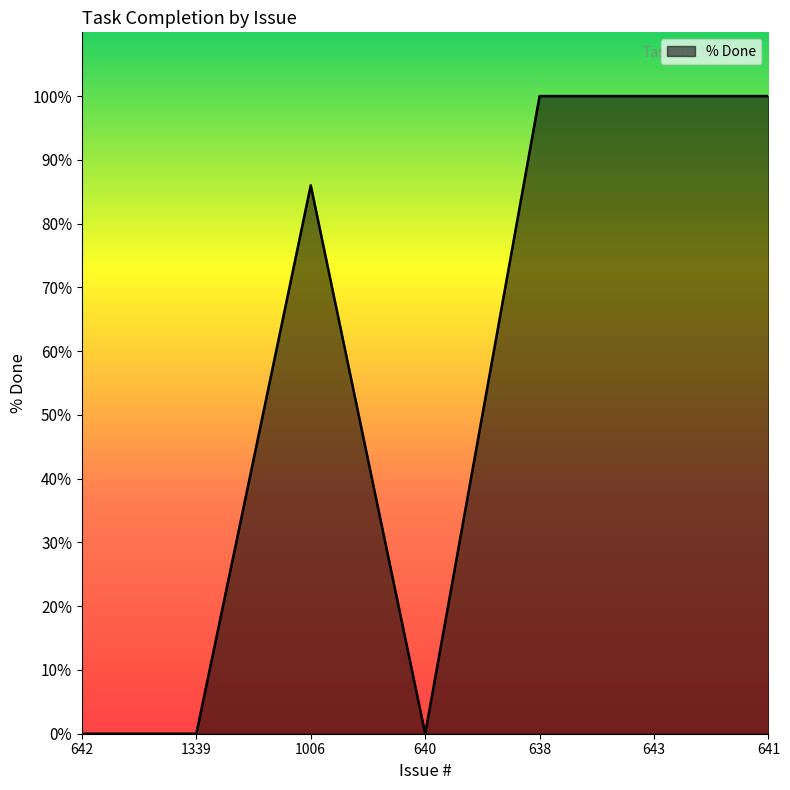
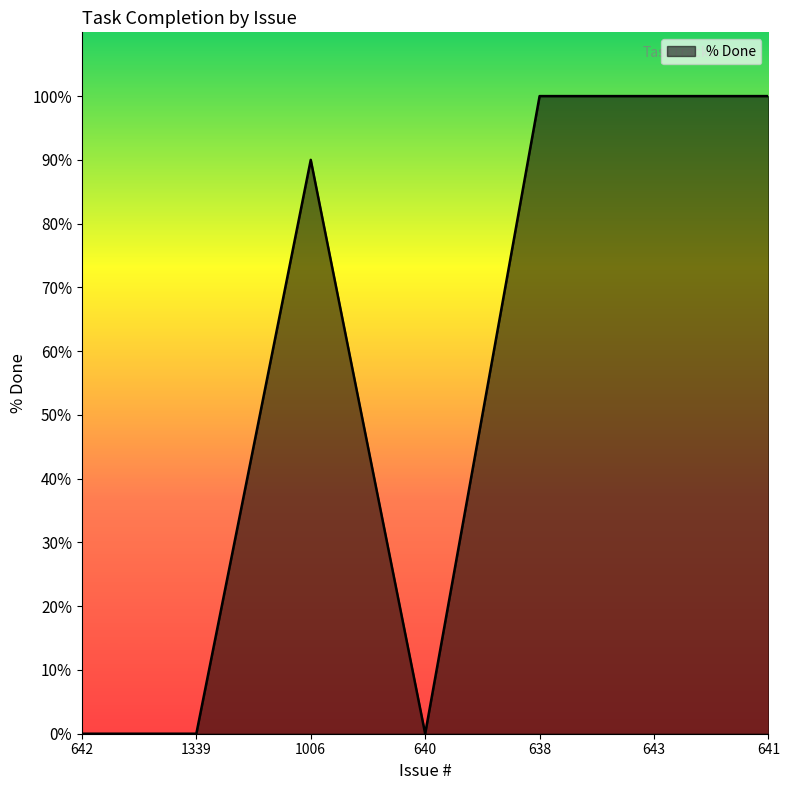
  {
    "642": "0%",
    "1339": "0%",
-   "1006": "86%",
+   "1006": "90%",
    "640": "0%",
    "638": "100%",
    "643": "100%",
    "641": "100%"
  }
